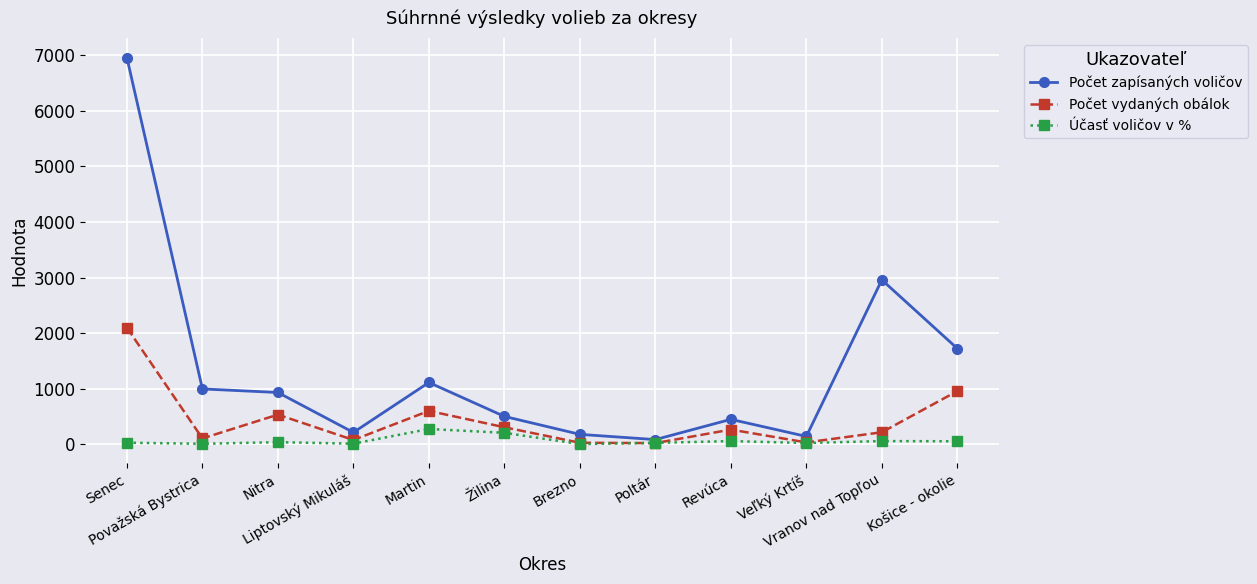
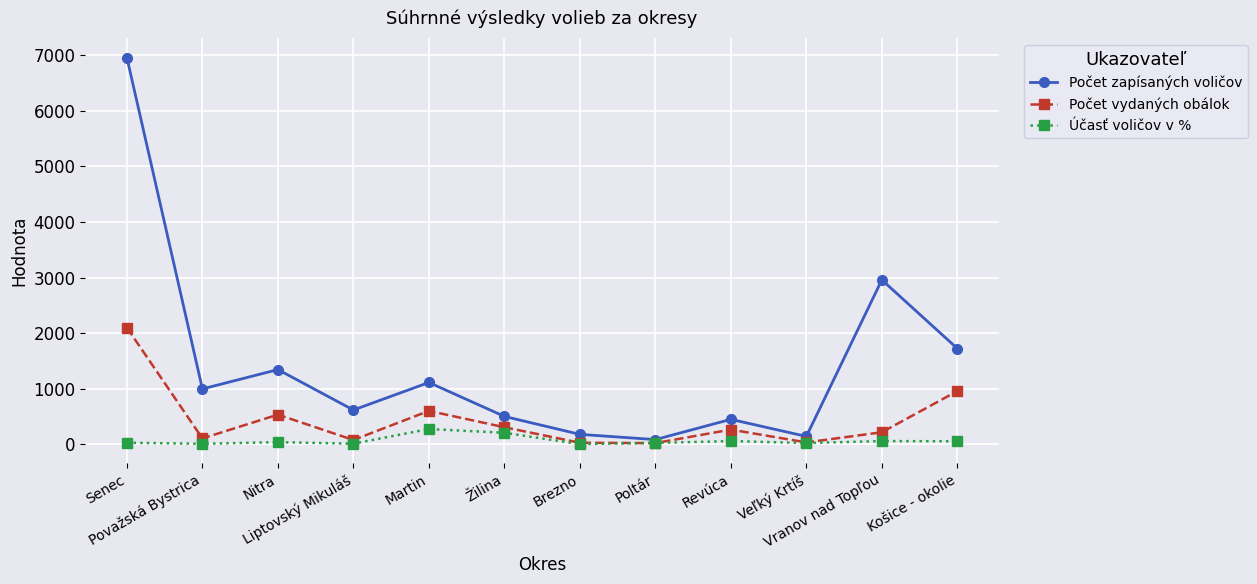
  {
    "Počet zapísaných voličov": {
      "Senec": 7000,
      "Považská Bystrica": 1000,
-     "Nitra": 900,
-     "Liptovský Mikuláš": 200,
+     "Nitra": 1300,
+     "Liptovský Mikuláš": 600,
      "Martin": 1100,
      "Žilina": 500,
      "Brezno": 200,
      "Poltár": 100,
      "Revúca": 500,
      "Veľký Krtíš": 100,
      "Vranov nad Topľou": 3000,
      "Košice - okolie": 1700
    },
    "Počet vydaných obálok": {
      "Senec": 2100,
      "Považská Bystrica": 100,
      "Nitra": 500,
      "Liptovský Mikuláš": 100,
      "Martin": 600,
      "Žilina": 300,
      "Revúca": 300,
      "Vranov nad Topľou": 200,
      "Košice - okolie": 1000
    },
    "Účasť voličov v %": {
      "Senec": 0,
      "Považská Bystrica": 0,
      "Nitra": 0,
      "Liptovský Mikuláš": 0,
      "Martin": 300,
      "Žilina": 200,
      "Revúca": 100,
      "Vranov nad Topľou": 100,
      "Košice - okolie": 100
    }
  }
